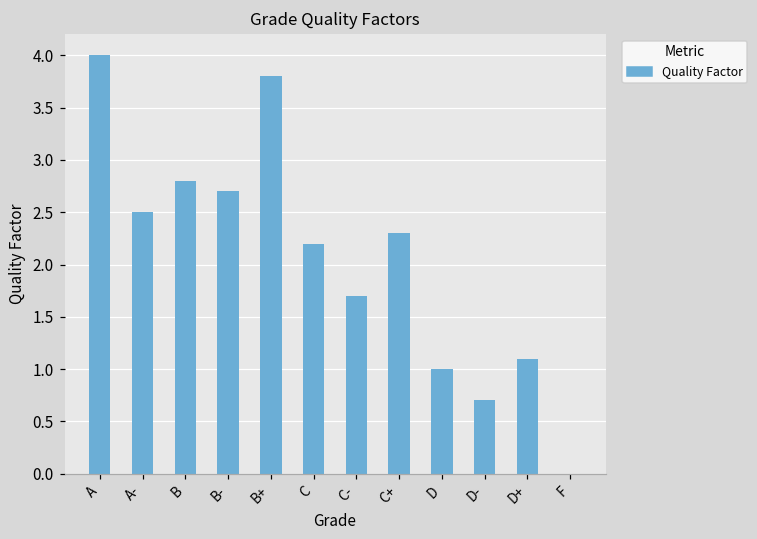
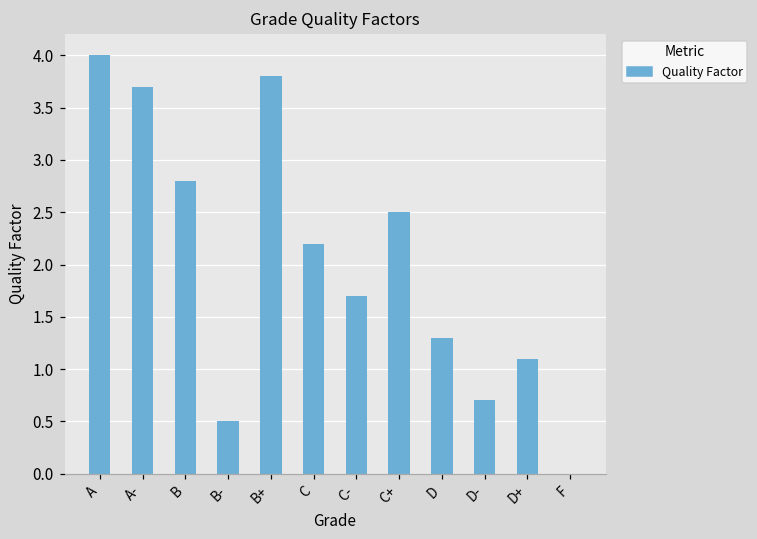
  {
    "A": 4.0,
-   "A-": 2.5,
+   "A-": 3.7,
    "B": 2.8,
-   "B-": 2.7,
+   "B-": 0.5,
    "B+": 3.8,
    "C": 2.2,
    "C-": 1.7,
-   "C+": 2.3,
-   "D": 1.0,
+   "C+": 2.5,
+   "D": 1.3,
    "D-": 0.7,
    "D+": 1.1,
    "F": 0.0
  }
